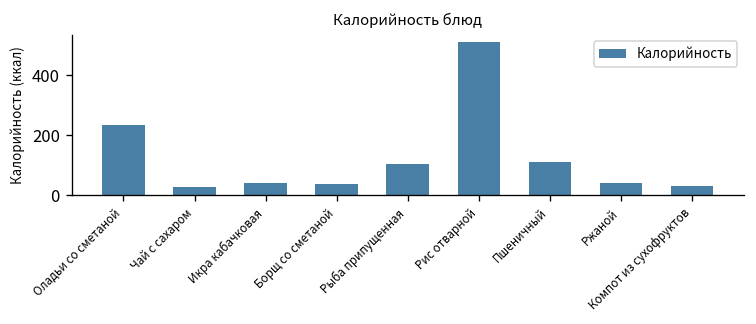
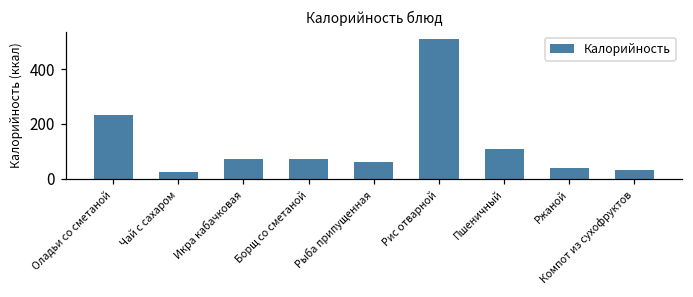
  {
    "Оладьи со сметаной": 230,
    "Чай с сахаром": 30,
-   "Икра кабачковая": 40,
-   "Борщ со сметаной": 40,
-   "Рыба припущенная": 110,
+   "Икра кабачковая": 70,
+   "Борщ со сметаной": 70,
+   "Рыба припущенная": 60,
    "Рис отварной": 510,
    "Пшеничный": 110,
    "Ржаной": 40,
    "Компот из сухофруктов": 30
  }
